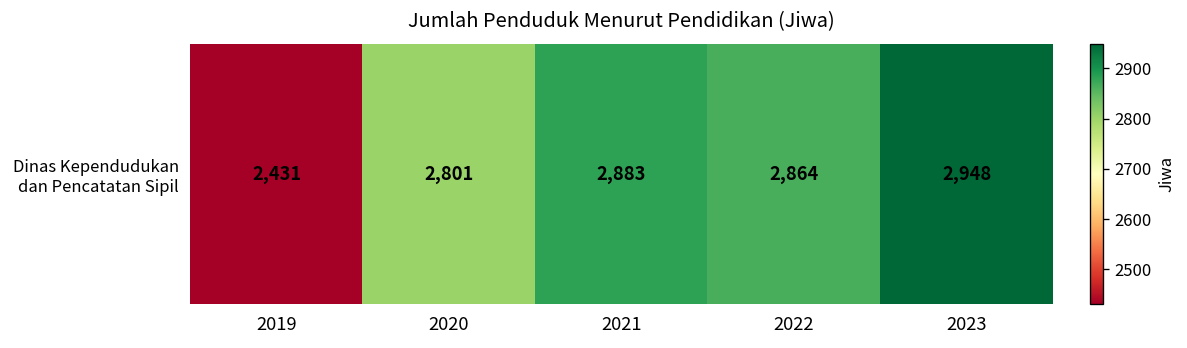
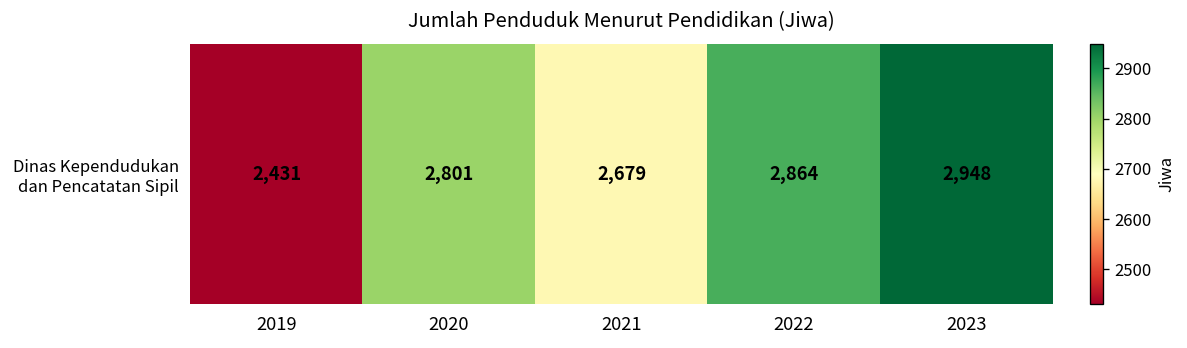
  {
    "Dinas Kependudukan dan Pencatatan Sipil": {
      "2019": "2,431",
      "2020": "2,801",
-     "2021": "2,883",
+     "2021": "2,679",
      "2022": "2,864",
      "2023": "2,948"
    }
  }
